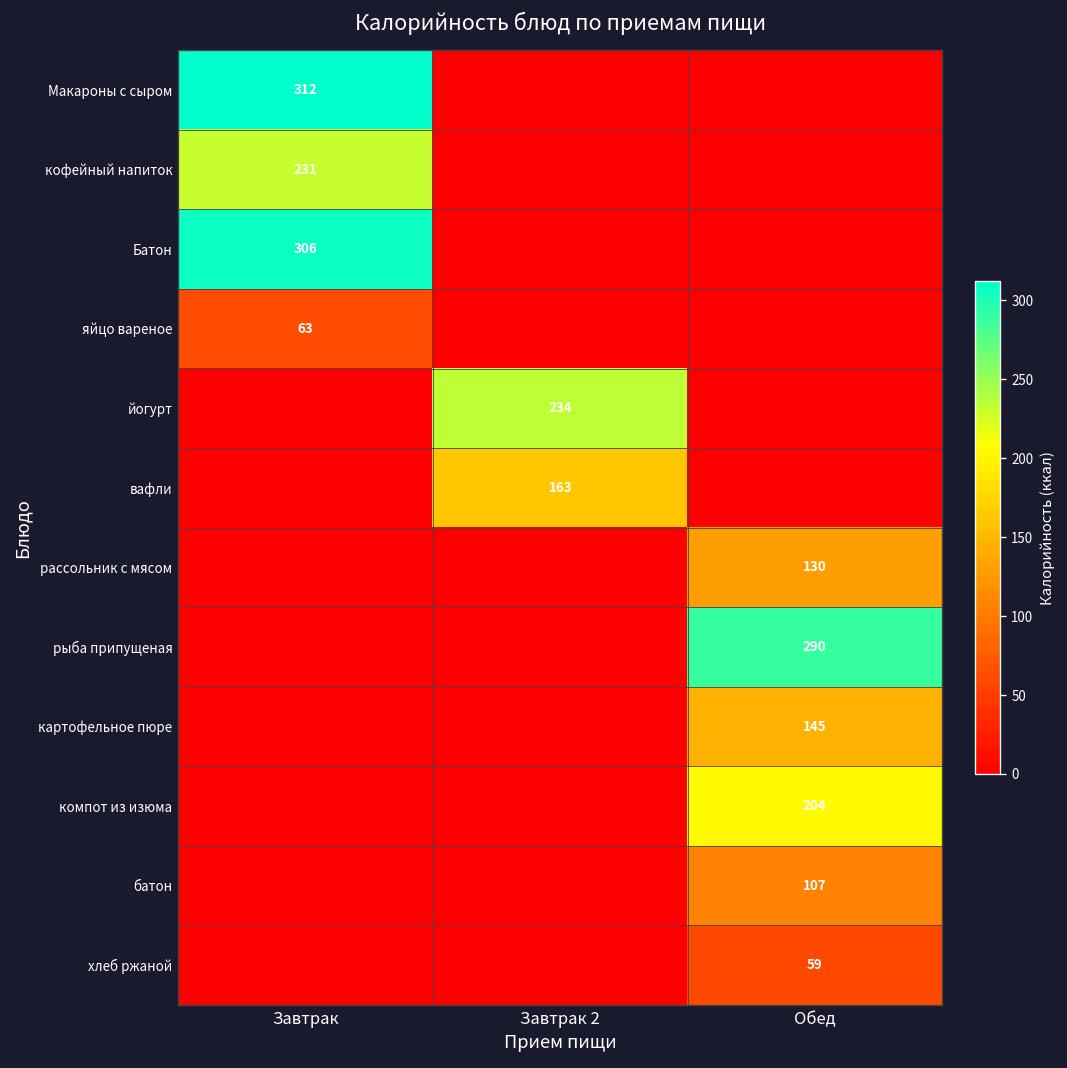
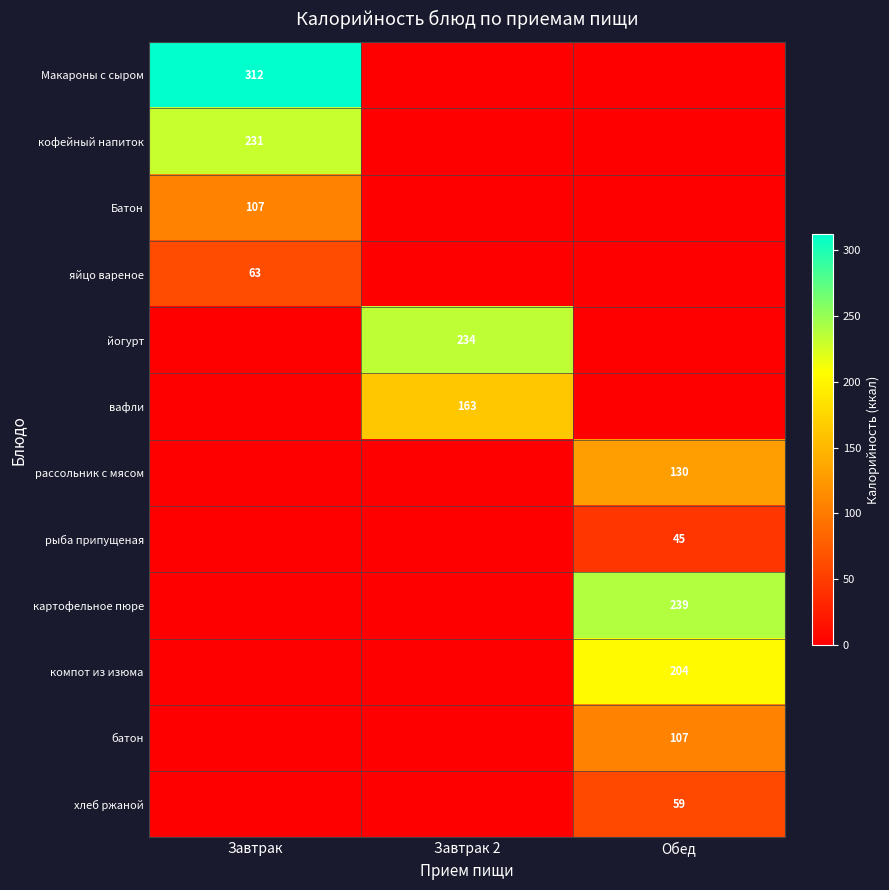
  {
    "Макароны с сыром": {
      "Завтрак": 312
    },
    "кофейный напиток": {
      "Завтрак": 231
    },
    "Батон": {
-     "Завтрак": 306
+     "Завтрак": 107
    },
    "яйцо вареное": {
      "Завтрак": 63
    },
    "йогурт": {
      "Завтрак 2": 234
    },
    "вафли": {
      "Завтрак 2": 163
    },
    "рассольник с мясом": {
      "Обед": 130
    },
    "рыба припущеная": {
-     "Обед": 290
+     "Обед": 45
    },
    "картофельное пюре": {
-     "Обед": 145
+     "Обед": 239
    },
    "компот из изюма": {
      "Обед": 204
    },
    "батон": {
      "Обед": 107
    },
    "хлеб ржаной": {
      "Обед": 59
    }
  }
